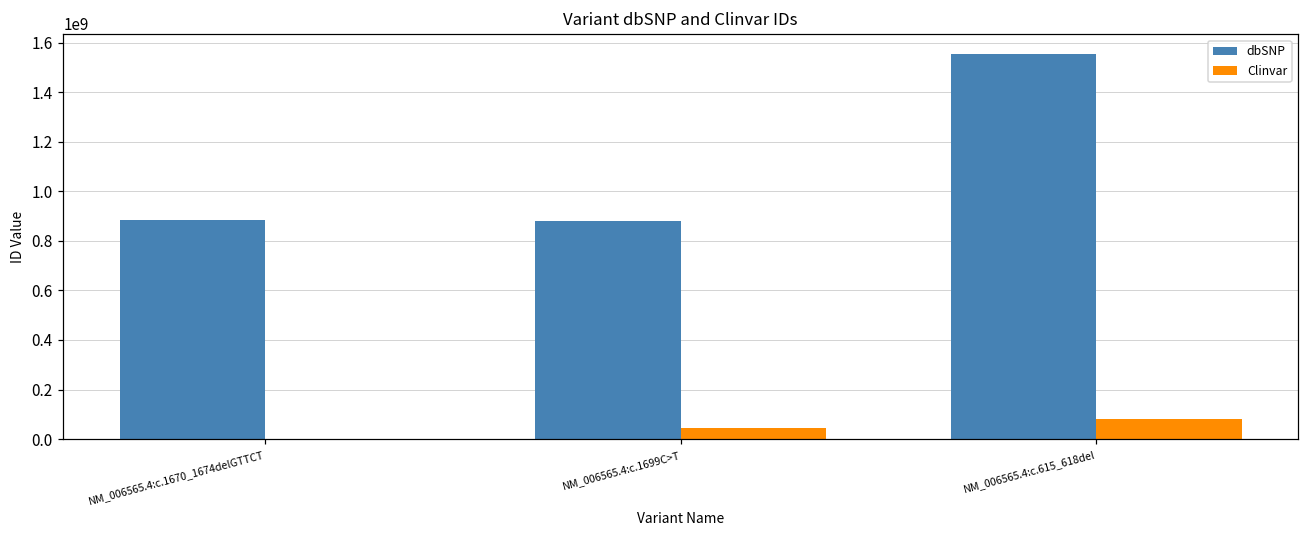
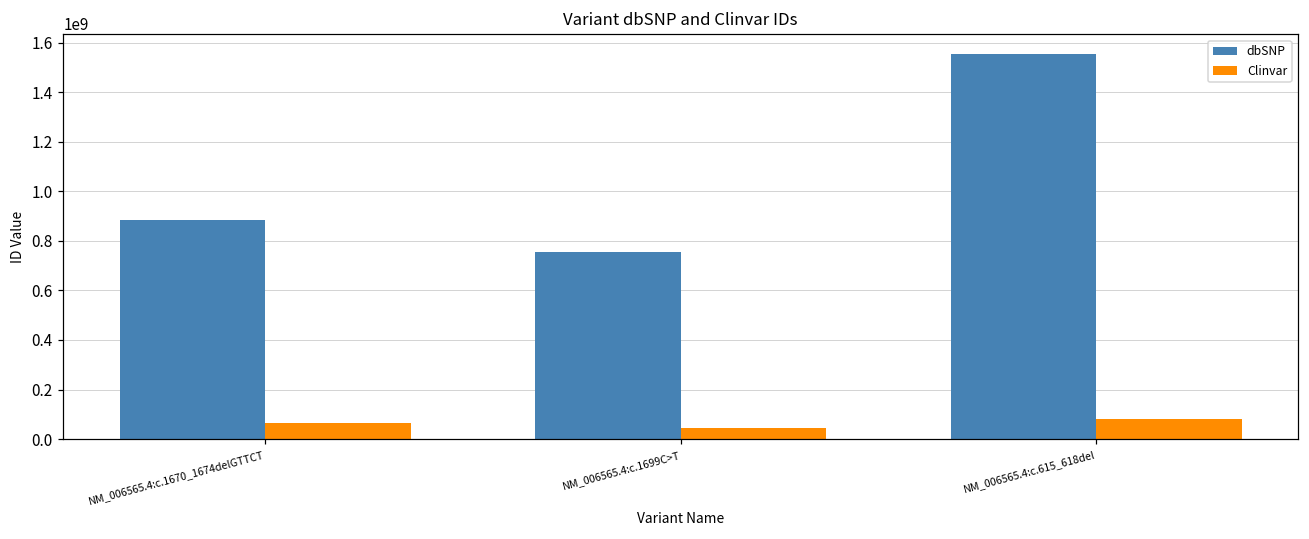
  {
    "dbSNP": {
      "NM_006565.4:c.1670_1674delGTTCT": 890000000,
-     "NM_006565.4:c.1699C>T": 880000000,
+     "NM_006565.4:c.1699C>T": 760000000,
      "NM_006565.4:c.615_618del": 1560000000
    },
    "Clinvar": {
-     "NM_006565.4:c.1670_1674delGTTCT": 0,
+     "NM_006565.4:c.1670_1674delGTTCT": 60000000,
      "NM_006565.4:c.1699C>T": 40000000,
      "NM_006565.4:c.615_618del": 80000000
    }
  }
